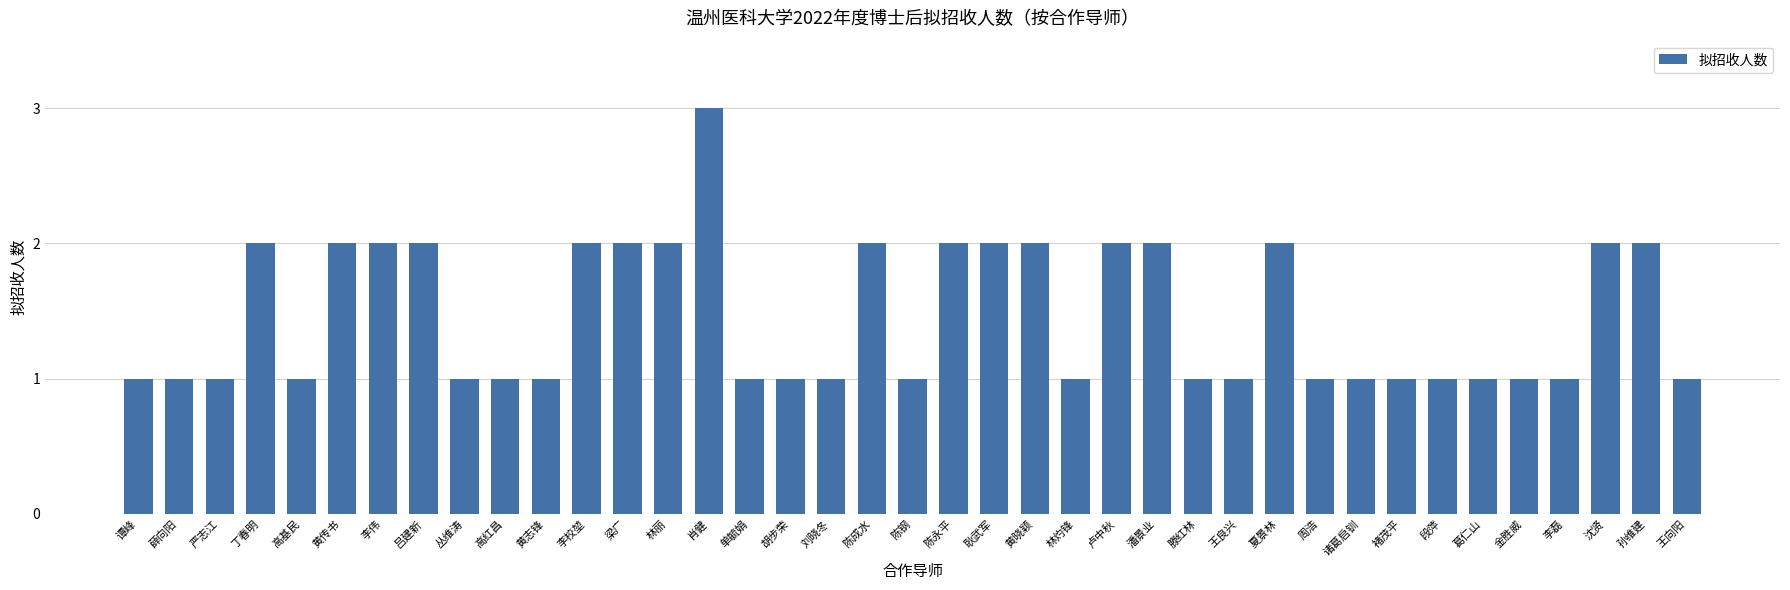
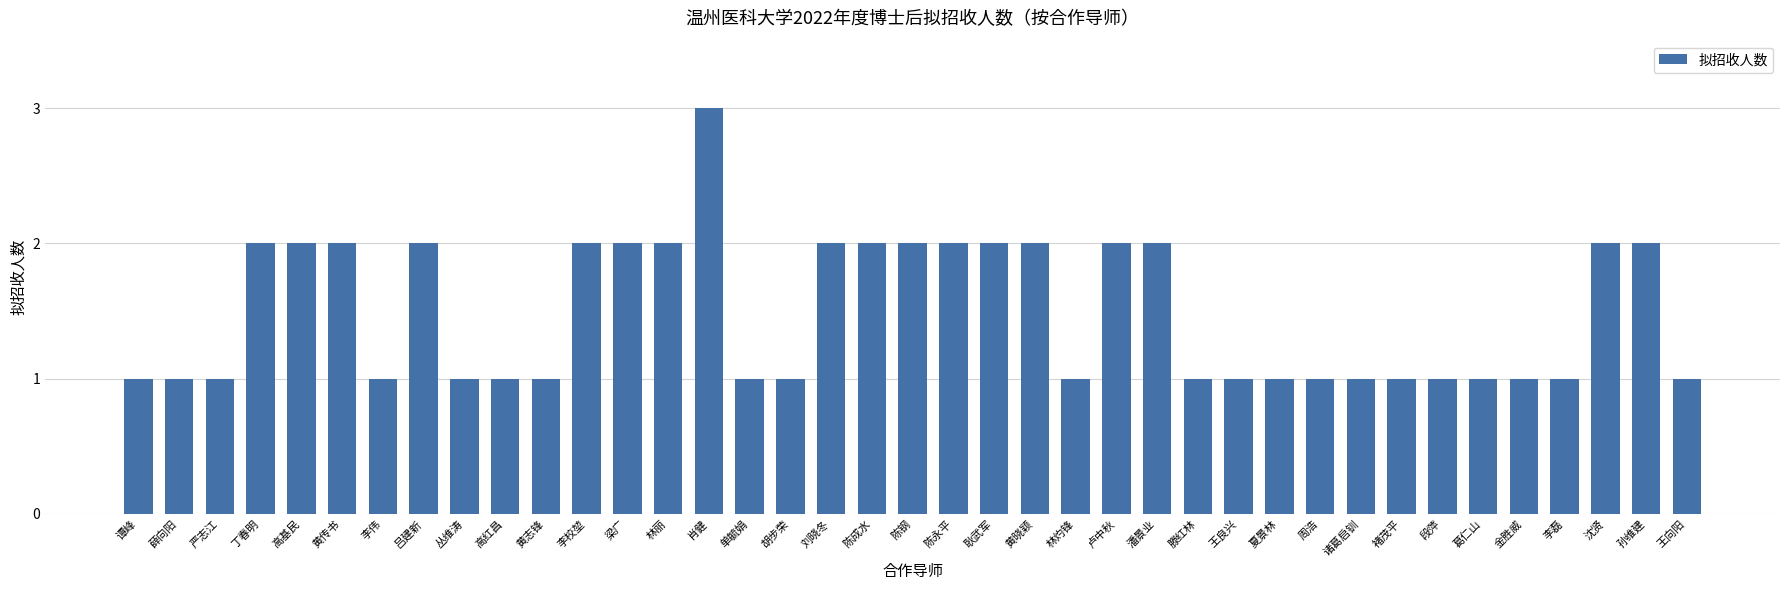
  {
    "谭峰": 1,
    "薛向阳": 1,
    "严志江": 1,
    "丁春明": 2,
-   "高基民": 1,
+   "高基民": 2,
    "黄传书": 2,
-   "李伟": 2,
+   "李伟": 1,
    "吕建新": 2,
    "丛维涛": 1,
    "高红昌": 1,
    "黄志锋": 1,
    "李校堃": 2,
    "梁广": 2,
    "林丽": 2,
    "肖健": 3,
    "单毓娟": 1,
    "胡步荣": 1,
-   "刘晓冬": 1,
+   "刘晓冬": 2,
    "陈成水": 2,
-   "陈钢": 1,
+   "陈钢": 2,
    "陈永平": 2,
    "耿武军": 2,
    "黄晓颖": 2,
    "林灼锋": 1,
    "卢中秋": 2,
    "潘景业": 2,
    "滕红林": 1,
    "王良兴": 1,
-   "夏景林": 2,
+   "夏景林": 1,
    "周浩": 1,
    "诸葛启钏": 1,
    "褚茂平": 1,
    "段萍": 1,
    "葛仁山": 1,
    "金胜威": 1,
    "李磊": 1,
    "沈贤": 2,
    "孙维建": 2,
    "王向阳": 1
  }
